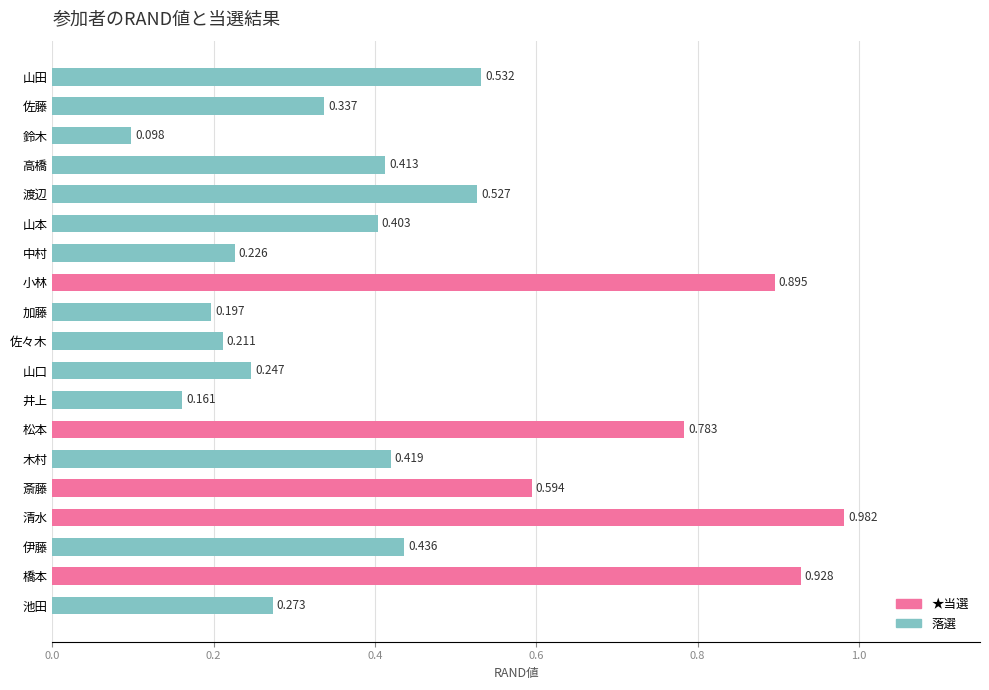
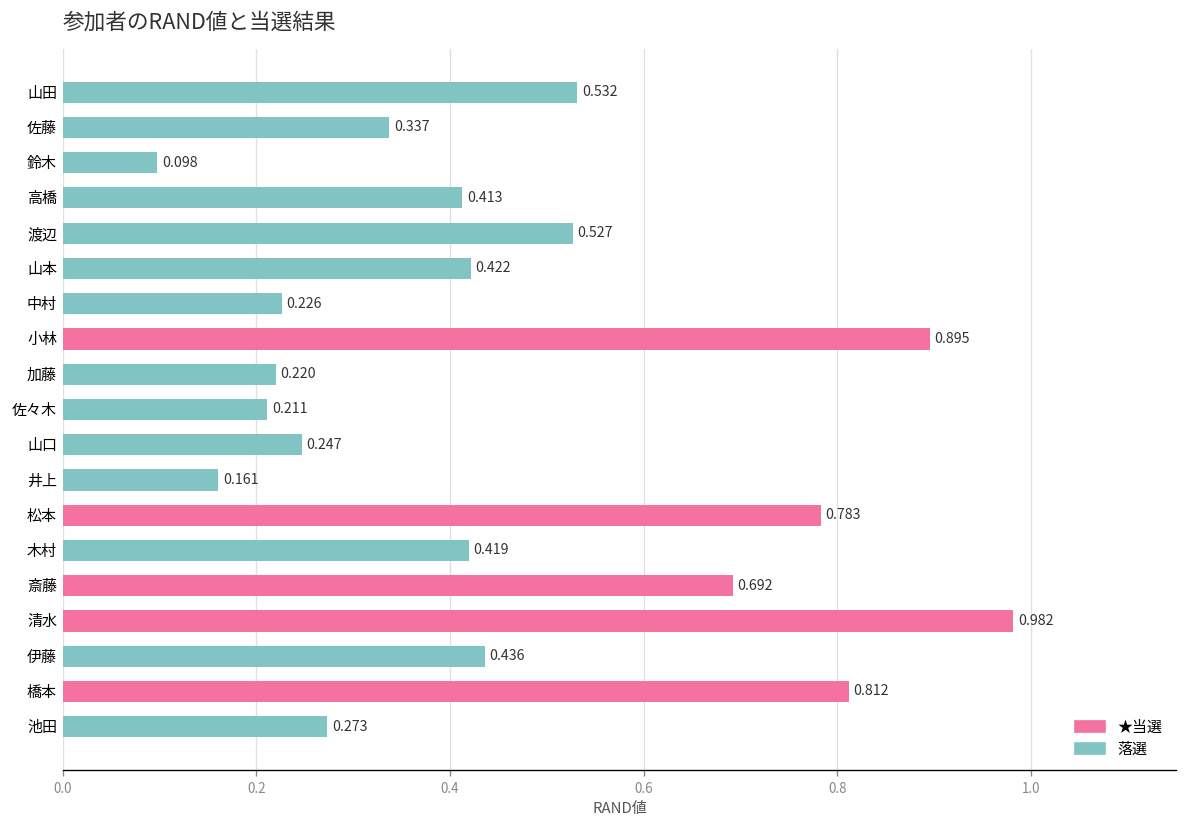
  {
    "山田": 0.532,
    "佐藤": 0.337,
    "鈴木": 0.098,
    "高橋": 0.413,
    "渡辺": 0.527,
-   "山本": 0.403,
+   "山本": 0.422,
    "中村": 0.226,
    "小林": 0.895,
-   "加藤": 0.197,
+   "加藤": 0.220,
    "佐々木": 0.211,
    "山口": 0.247,
    "井上": 0.161,
    "松本": 0.783,
    "木村": 0.419,
-   "斎藤": 0.594,
+   "斎藤": 0.692,
    "清水": 0.982,
    "伊藤": 0.436,
-   "橋本": 0.928,
+   "橋本": 0.812,
    "池田": 0.273
  }
